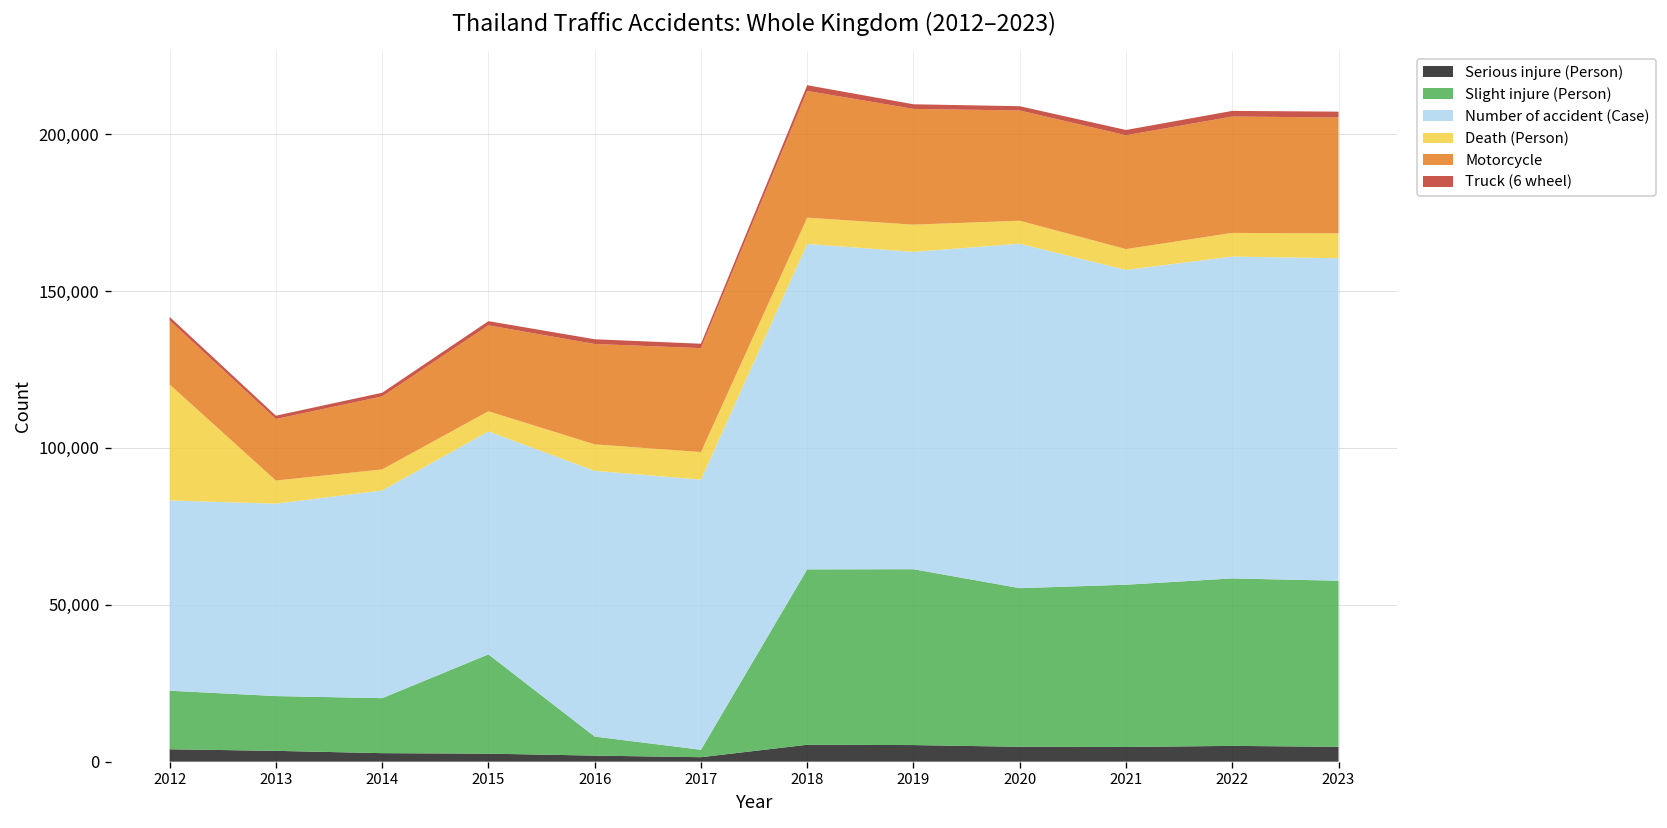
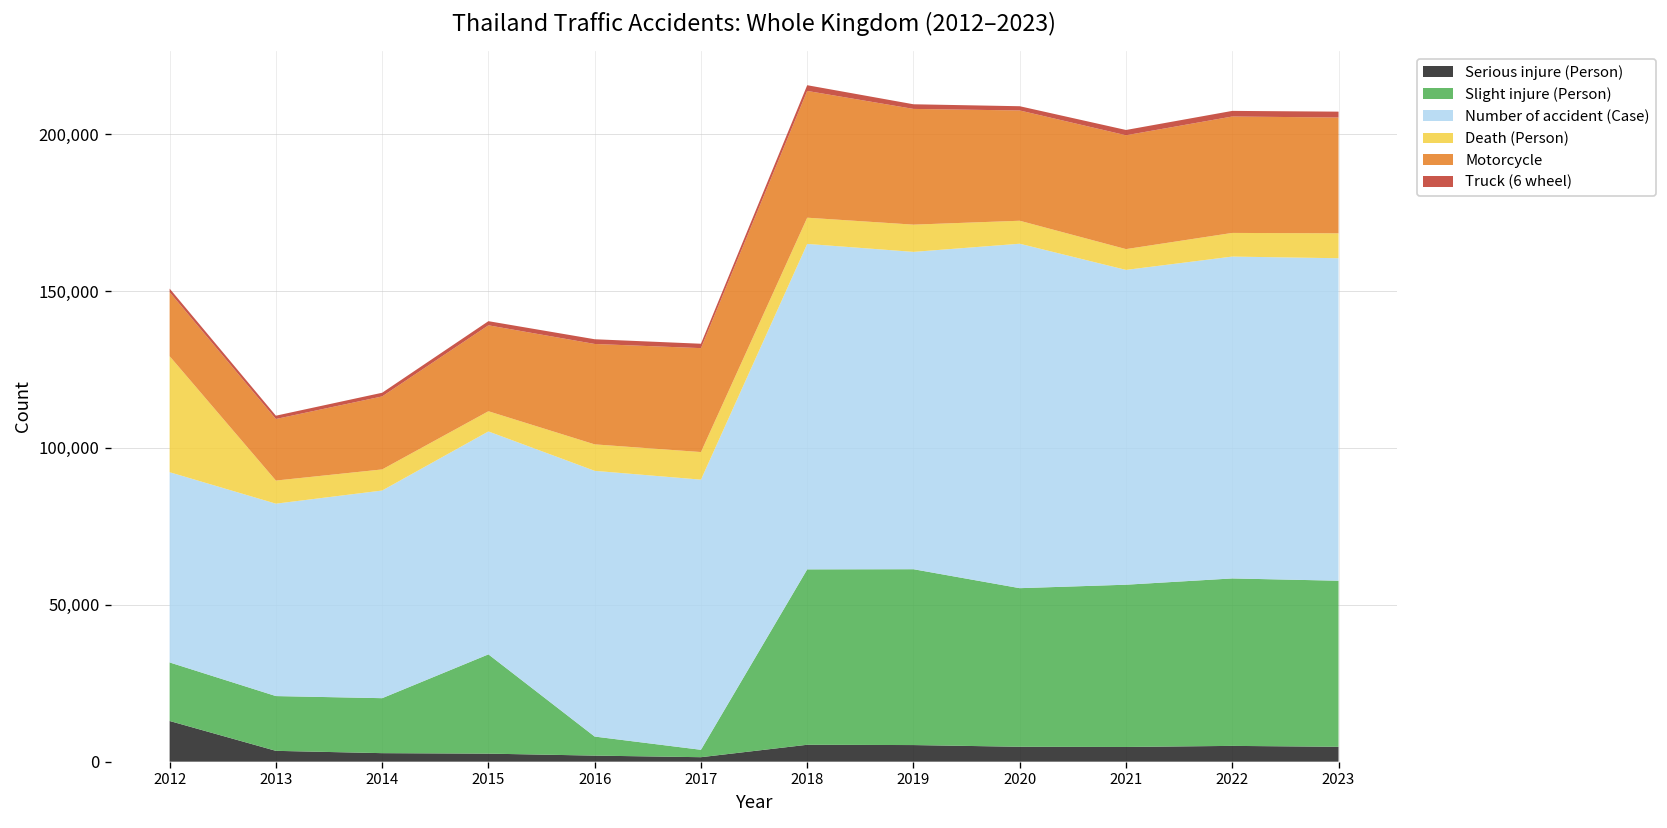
  {
    "Serious injure (Person)": {
-     "2012": "4,000",
+     "2012": "13,000",
      "2013": "3,000",
      "2014": "3,000",
      "2015": "3,000",
      "2016": "2,000",
      "2017": "1,000",
      "2018": "5,000",
      "2019": "5,000",
      "2020": "5,000",
      "2021": "5,000",
      "2022": "5,000",
      "2023": "5,000"
    },
    "Slight injure (Person)": {
      "2012": "19,000",
      "2013": "17,000",
      "2014": "18,000",
      "2015": "32,000",
      "2016": "6,000",
      "2017": "2,000",
      "2018": "56,000",
      "2019": "56,000",
      "2020": "51,000",
      "2021": "52,000",
      "2022": "53,000",
      "2023": "53,000"
    },
    "Number of accident (Case)": {
      "2012": "61,000",
      "2013": "61,000",
      "2014": "66,000",
      "2015": "71,000",
      "2016": "85,000",
      "2017": "86,000",
      "2018": "104,000",
      "2019": "101,000",
      "2020": "110,000",
      "2021": "100,000",
      "2022": "103,000",
      "2023": "103,000"
    },
    "Death (Person)": {
      "2012": "37,000",
      "2013": "7,000",
      "2014": "7,000",
      "2015": "6,000",
      "2016": "8,000",
      "2017": "9,000",
      "2018": "8,000",
      "2019": "9,000",
      "2020": "7,000",
      "2021": "7,000",
      "2022": "8,000",
      "2023": "8,000"
    },
    "Motorcycle": {
      "2012": "20,000",
      "2013": "20,000",
      "2014": "23,000",
      "2015": "27,000",
      "2016": "32,000",
      "2017": "33,000",
      "2018": "40,000",
      "2019": "37,000",
      "2020": "35,000",
      "2021": "36,000",
      "2022": "37,000",
      "2023": "37,000"
    },
    "Truck (6 wheel)": {
      "2012": "1,000",
      "2013": "1,000",
      "2014": "1,000",
      "2015": "1,000",
      "2016": "2,000",
      "2017": "1,000",
      "2018": "2,000",
      "2019": "1,000",
      "2020": "1,000",
      "2021": "2,000",
      "2022": "2,000",
      "2023": "2,000"
    }
  }
